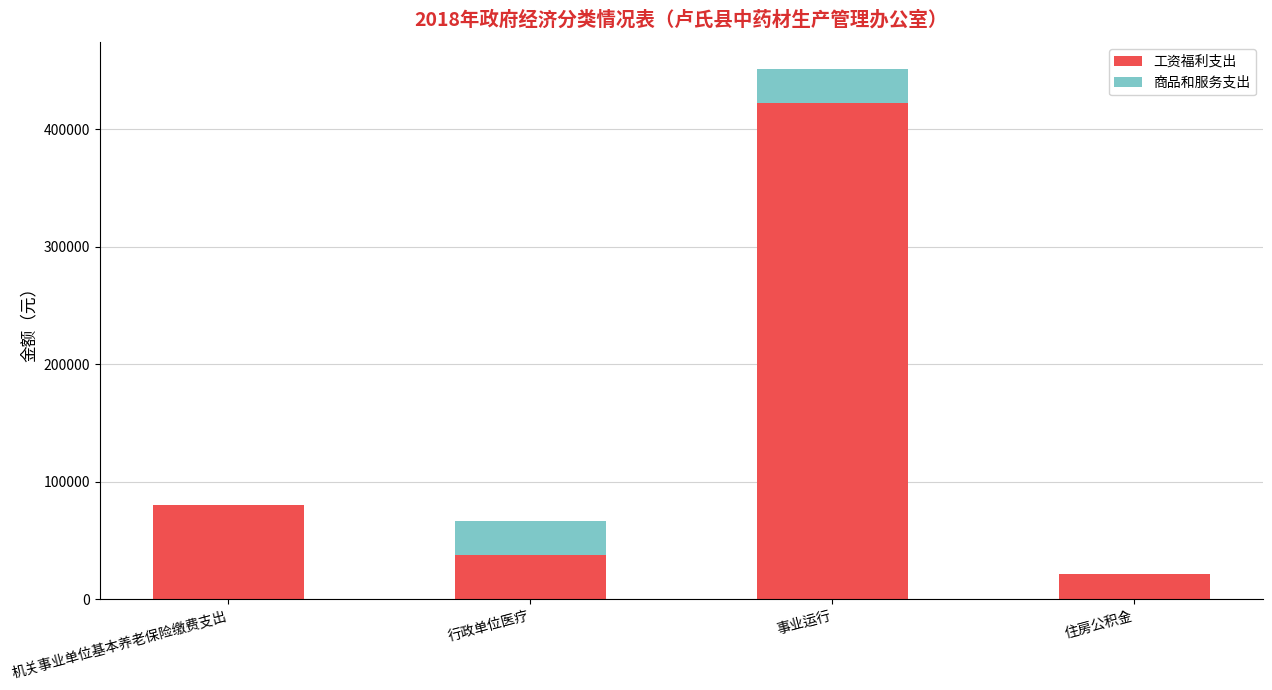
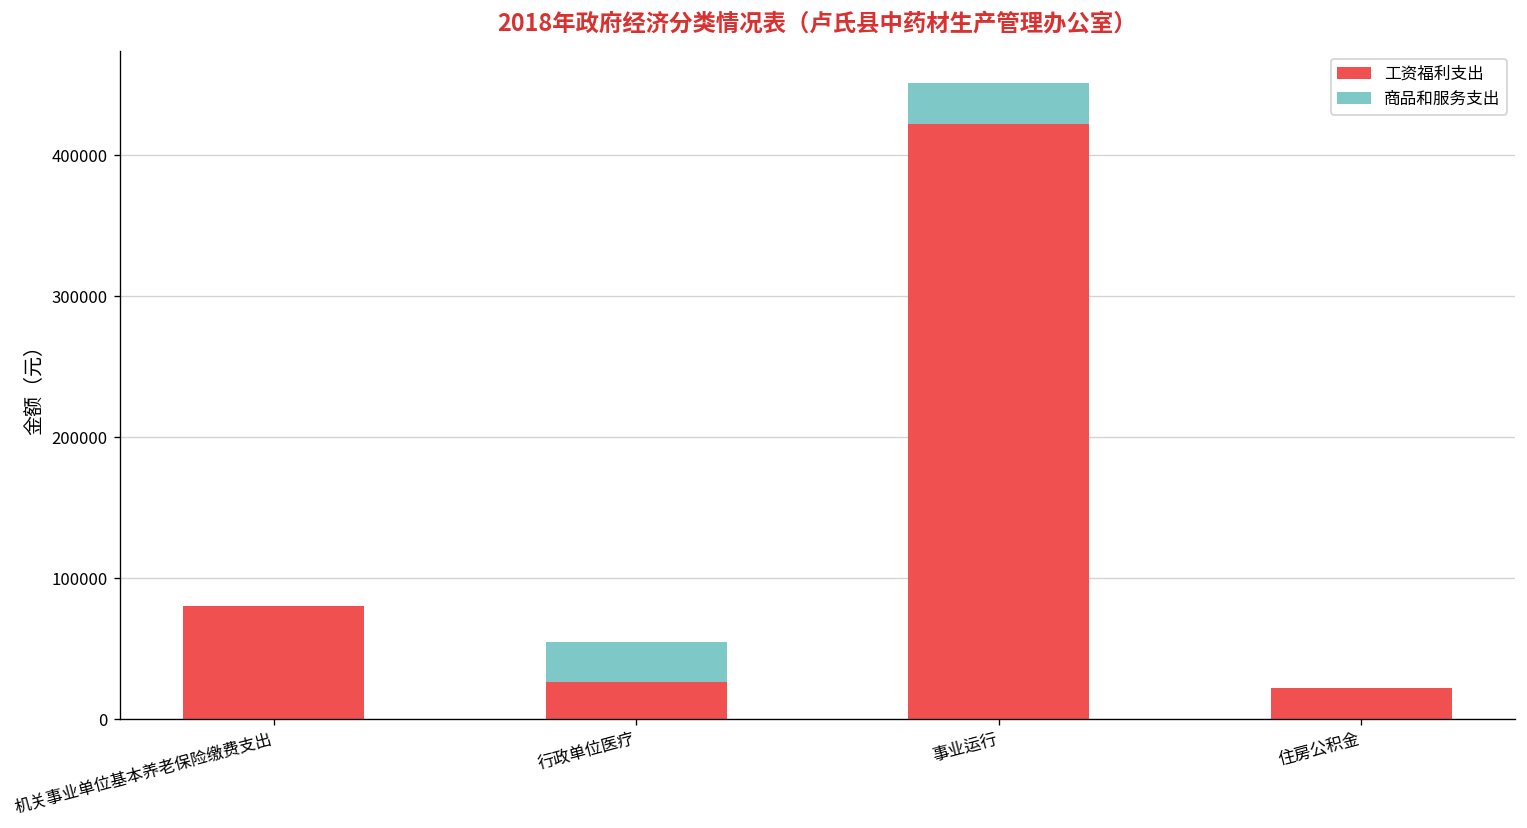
  {
    "工资福利支出": {
      "机关事业单位基本养老保险缴费支出": 80000,
-     "行政单位医疗": 38000,
+     "行政单位医疗": 26000,
      "事业运行": 422000,
      "住房公积金": 22000
    },
    "商品和服务支出": {
      "机关事业单位基本养老保险缴费支出": 0,
      "行政单位医疗": 29000,
      "事业运行": 29000,
      "住房公积金": 0
    }
  }
